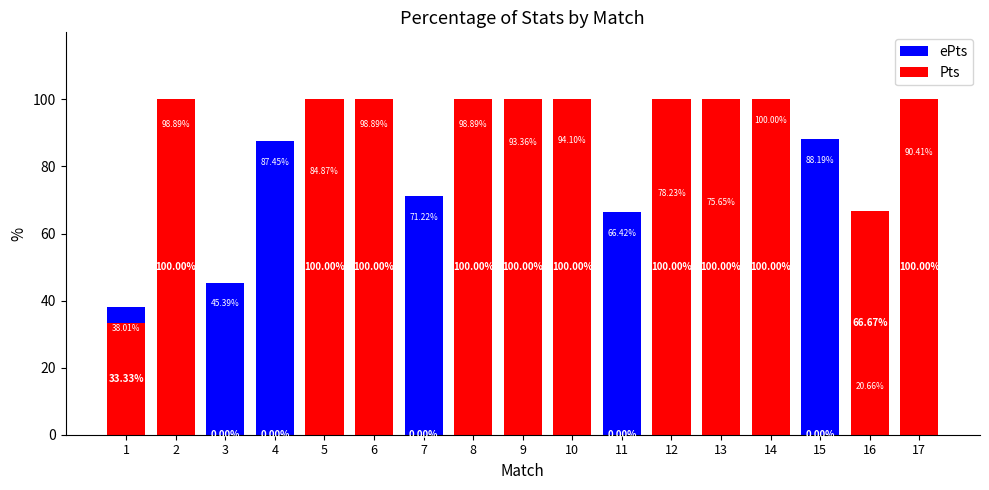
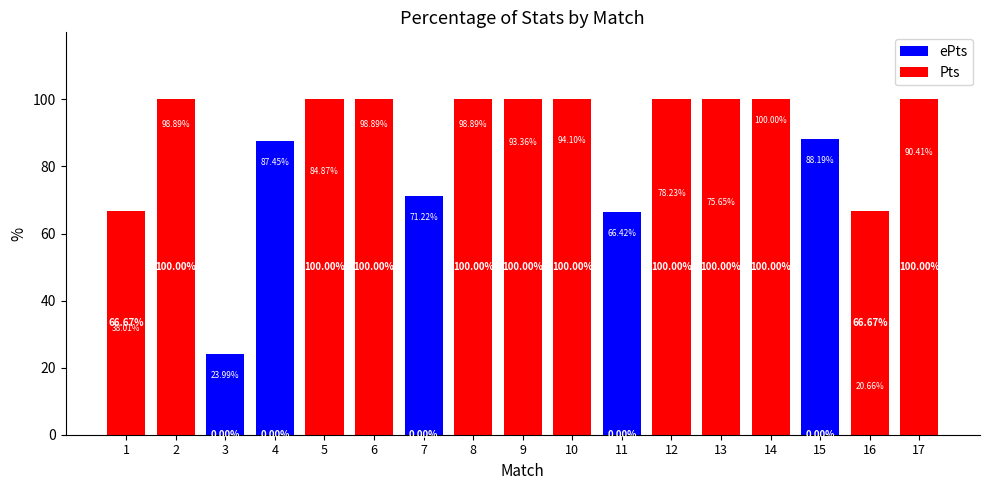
  {
    "ePts": {
-     "3": "45.39%",
+     "3": "23.99%",
      "4": "87.45%",
      "7": "71.22%",
      "11": "66.42%",
      "14": "100.00%",
      "15": "88.19%"
    },
    "Pts": {
-     "1": "33.33%",
+     "1": "66.67%",
      "3": "0.00%",
      "4": "0.00%",
      "7": "0.00%",
      "11": "0.00%",
      "14": "100.00%",
      "15": "0.00%",
      "16": "66.67%"
    }
  }
